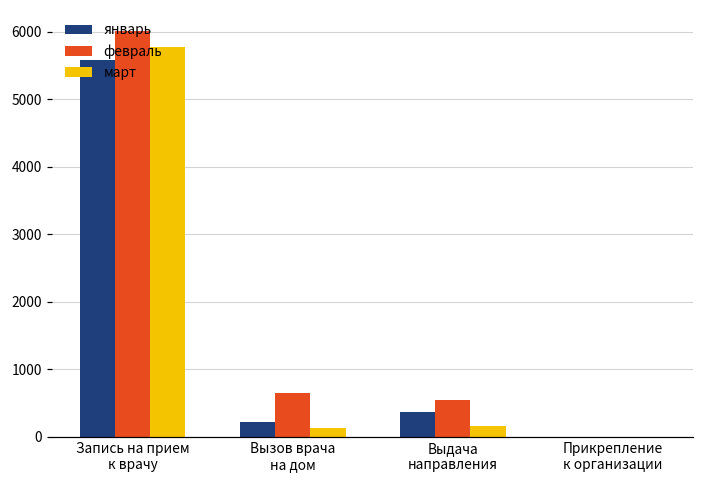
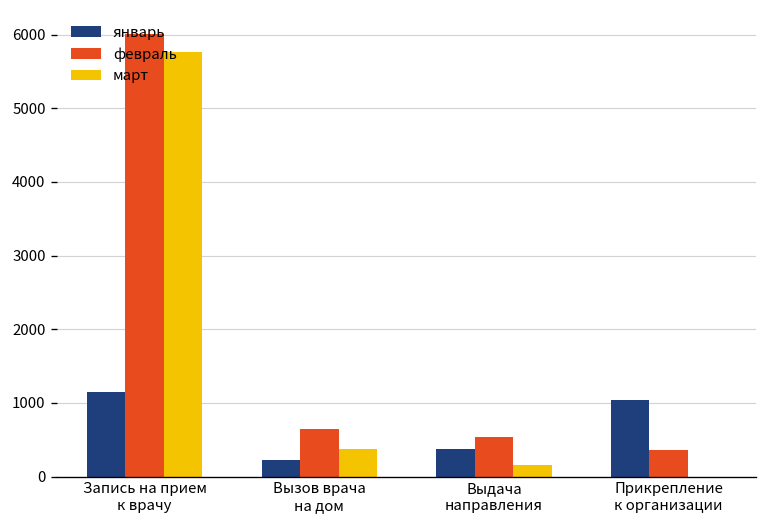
  {
    "январь": {
-     "Запись на прием к врачу": 5600,
+     "Запись на прием к врачу": 1200,
      "Вызов врача на дом": 200,
      "Выдача направления": 400,
-     "Прикрепление к организации": 0
+     "Прикрепление к организации": 1000
    },
    "февраль": {
      "Запись на прием к врачу": 6000,
      "Вызов врача на дом": 700,
      "Выдача направления": 500,
-     "Прикрепление к организации": 0
+     "Прикрепление к организации": 400
    },
    "март": {
      "Запись на прием к врачу": 5800,
-     "Вызов врача на дом": 100,
+     "Вызов врача на дом": 400,
      "Выдача направления": 200,
      "Прикрепление к организации": 0
    }
  }
